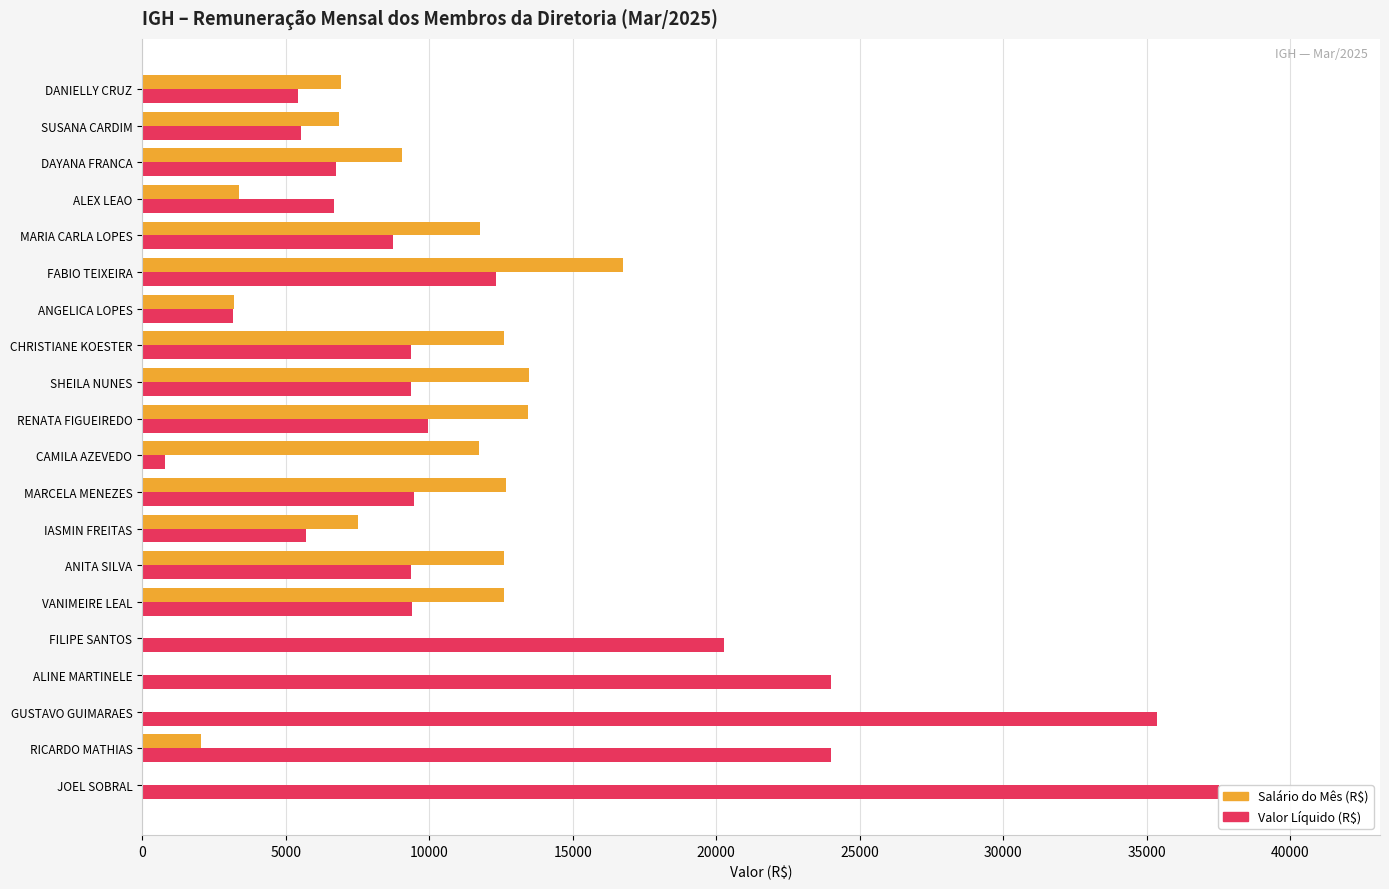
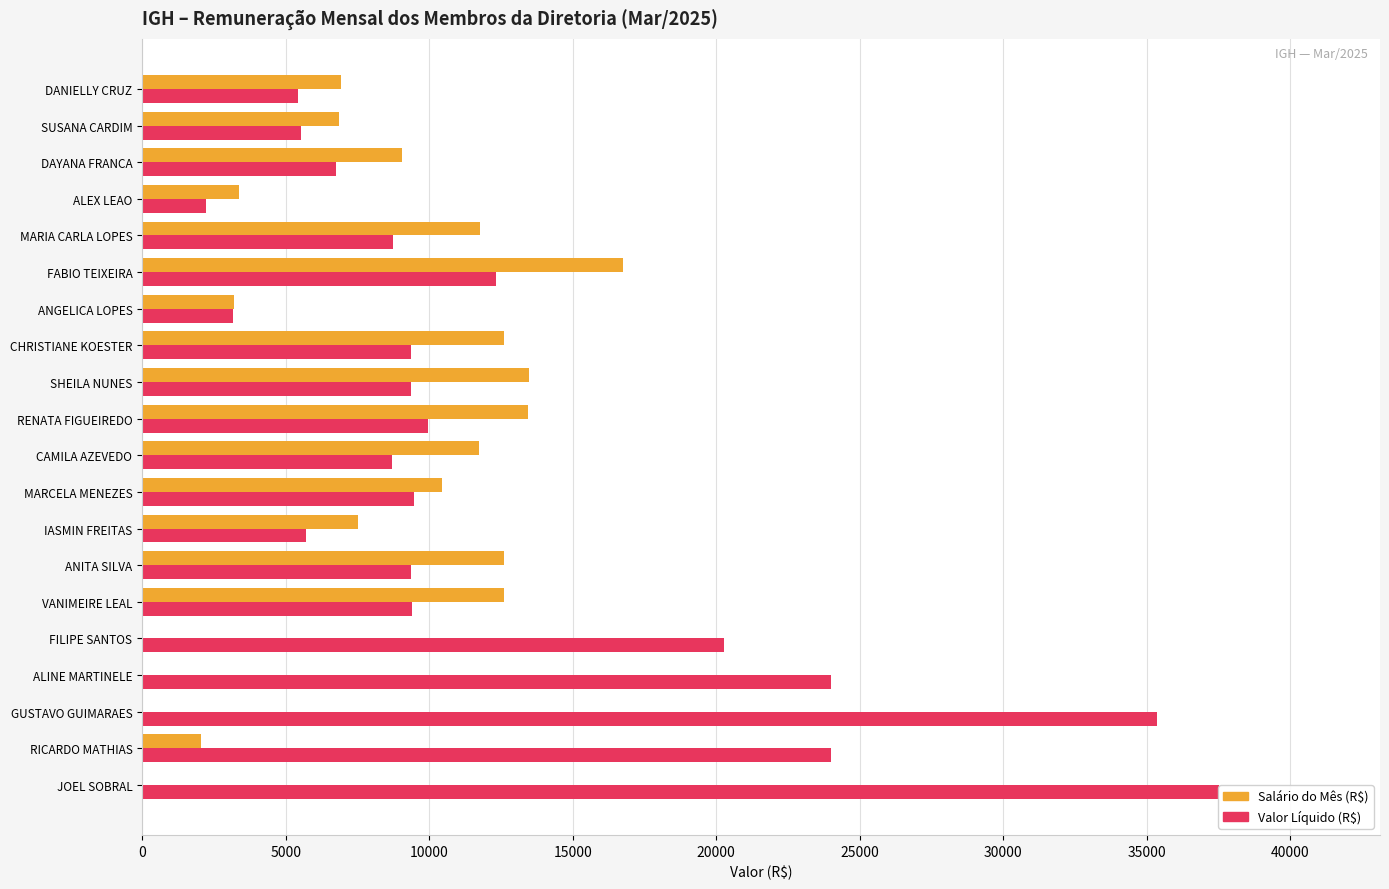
  {
    "Salário do Mês (R$)": {
      "DANIELLY CRUZ": 6900,
      "SUSANA CARDIM": 6900,
      "DAYANA FRANCA": 9100,
      "ALEX LEAO": 3400,
      "MARIA CARLA LOPES": 11800,
      "FABIO TEIXEIRA": 16700,
      "ANGELICA LOPES": 3200,
      "CHRISTIANE KOESTER": 12600,
      "SHEILA NUNES": 13500,
      "RENATA FIGUEIREDO": 13400,
      "CAMILA AZEVEDO": 11700,
-     "MARCELA MENEZES": 12700,
+     "MARCELA MENEZES": 10500,
      "IASMIN FREITAS": 7500,
      "ANITA SILVA": 12600,
      "VANIMEIRE LEAL": 12600,
      "FILIPE SANTOS": 0,
      "ALINE MARTINELE": 0,
      "GUSTAVO GUIMARAES": 0,
      "RICARDO MATHIAS": 2000,
      "JOEL SOBRAL": 0
    },
    "Valor Líquido (R$)": {
      "DANIELLY CRUZ": 5400,
      "SUSANA CARDIM": 5500,
      "DAYANA FRANCA": 6800,
-     "ALEX LEAO": 6700,
+     "ALEX LEAO": 2200,
      "MARIA CARLA LOPES": 8700,
      "FABIO TEIXEIRA": 12300,
      "ANGELICA LOPES": 3200,
      "CHRISTIANE KOESTER": 9400,
      "SHEILA NUNES": 9400,
      "RENATA FIGUEIREDO": 10000,
-     "CAMILA AZEVEDO": 800,
+     "CAMILA AZEVEDO": 8700,
      "MARCELA MENEZES": 9500,
      "IASMIN FREITAS": 5700,
      "ANITA SILVA": 9400,
      "VANIMEIRE LEAL": 9400,
      "FILIPE SANTOS": 20300,
      "ALINE MARTINELE": 24000,
      "GUSTAVO GUIMARAES": 35300,
      "RICARDO MATHIAS": 24000
    }
  }
